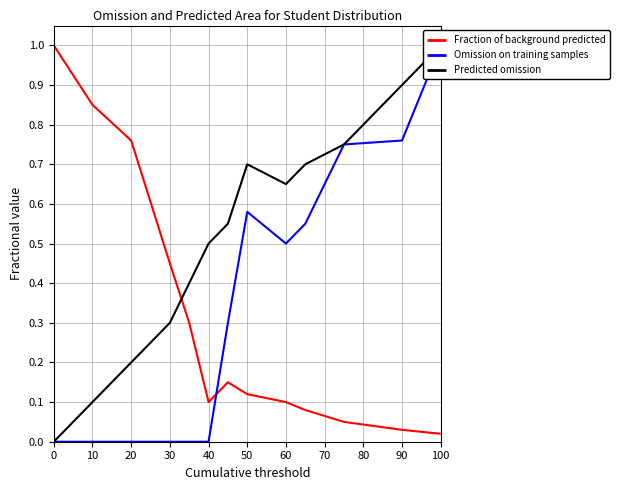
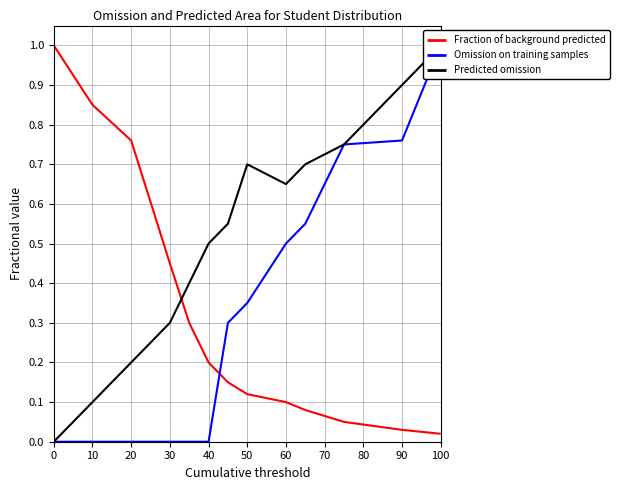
  {
    "Fraction of background predicted": {
      "0": 1.0,
      "10": 0.85,
      "20": 0.76,
      "30": 0.45,
-     "40": 0.1,
+     "40": 0.2,
      "50": 0.12,
      "60": 0.1,
      "90": 0.03,
      "100": 0.02
    },
    "Omission on training samples": {
      "10": 0.00,
      "20": 0.00,
      "30": 0.00,
      "40": 0.00,
-     "50": 0.58,
+     "50": 0.35,
      "60": 0.50,
      "90": 0.76
    },
    "Predicted omission": {
      "10": 0.10,
      "20": 0.20,
      "30": 0.30,
      "40": 0.50,
      "50": 0.70,
      "60": 0.65,
      "90": 0.90
    }
  }
